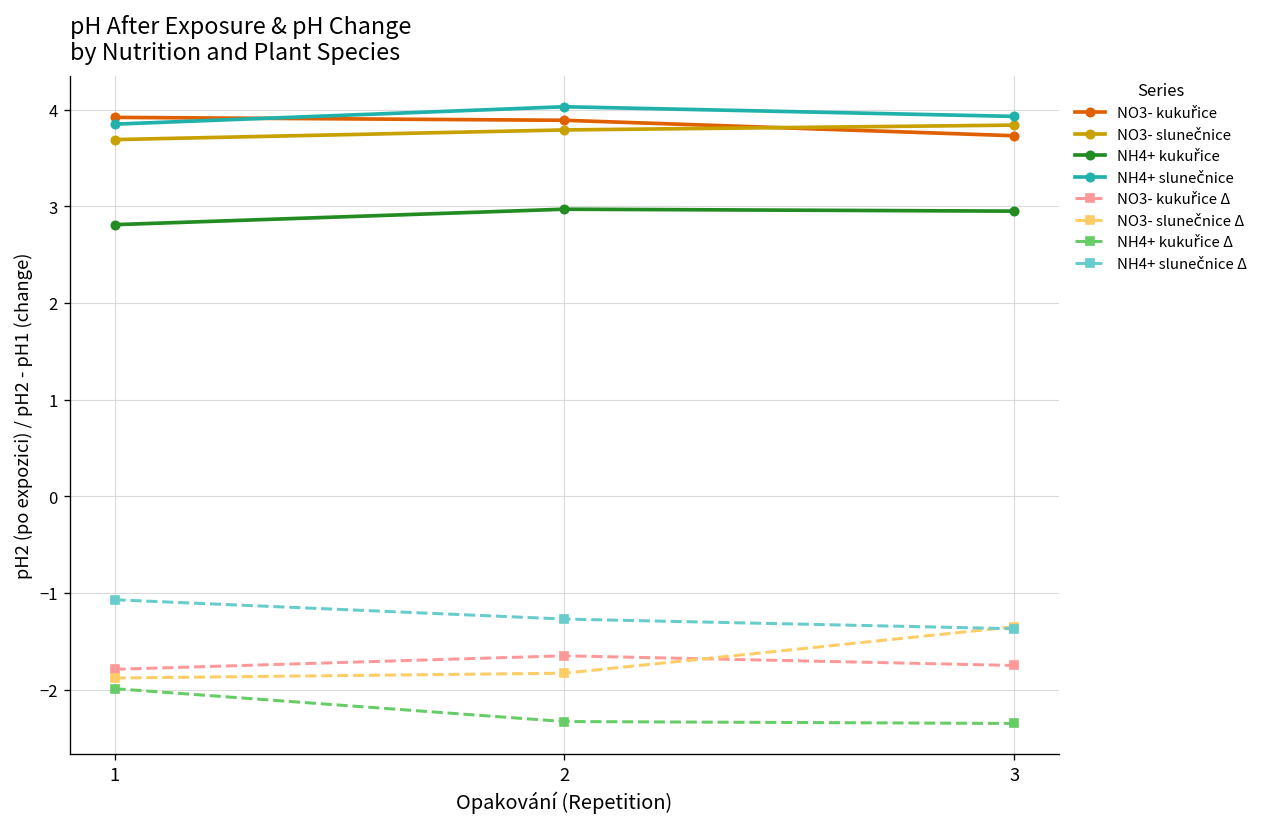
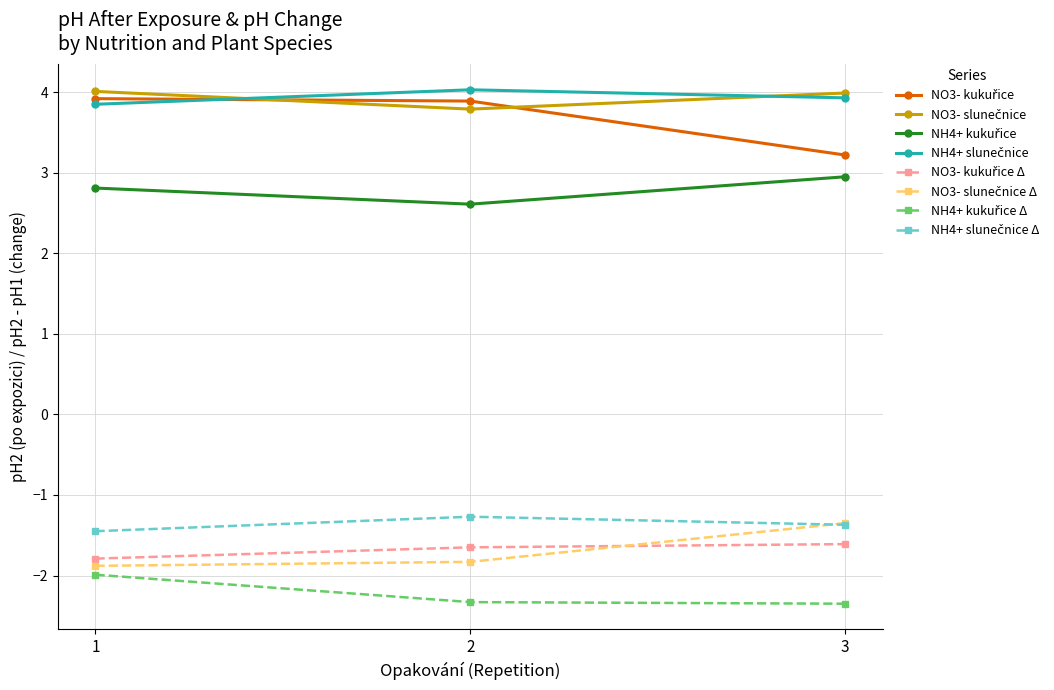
  {
    "NO3- kukuřice": {
      "1": 3.9,
      "2": 3.9,
-     "3": 3.7
+     "3": 3.2
    },
    "NO3- slunečnice": {
-     "1": 3.7,
+     "1": 4.0,
      "2": 3.8,
-     "3": 3.8
+     "3": 4.0
    },
    "NH4+ kukuřice": {
      "1": 2.8,
-     "2": 3.0,
+     "2": 2.6,
      "3": 3.0
    },
    "NH4+ slunečnice": {
      "1": 3.9,
      "2": 4.0,
      "3": 3.9
    },
    "NO3- kukuřice Δ": {
      "1": -1.8,
      "2": -1.7,
-     "3": -1.8
+     "3": -1.6
    },
    "NO3- slunečnice Δ": {
      "1": -1.9,
      "2": -1.8
    },
    "NH4+ kukuřice Δ": {
      "1": -2.0,
      "2": -2.3,
      "3": -2.4
    },
    "NH4+ slunečnice Δ": {
-     "1": -1.1,
+     "1": -1.5,
      "2": -1.3
    }
  }
